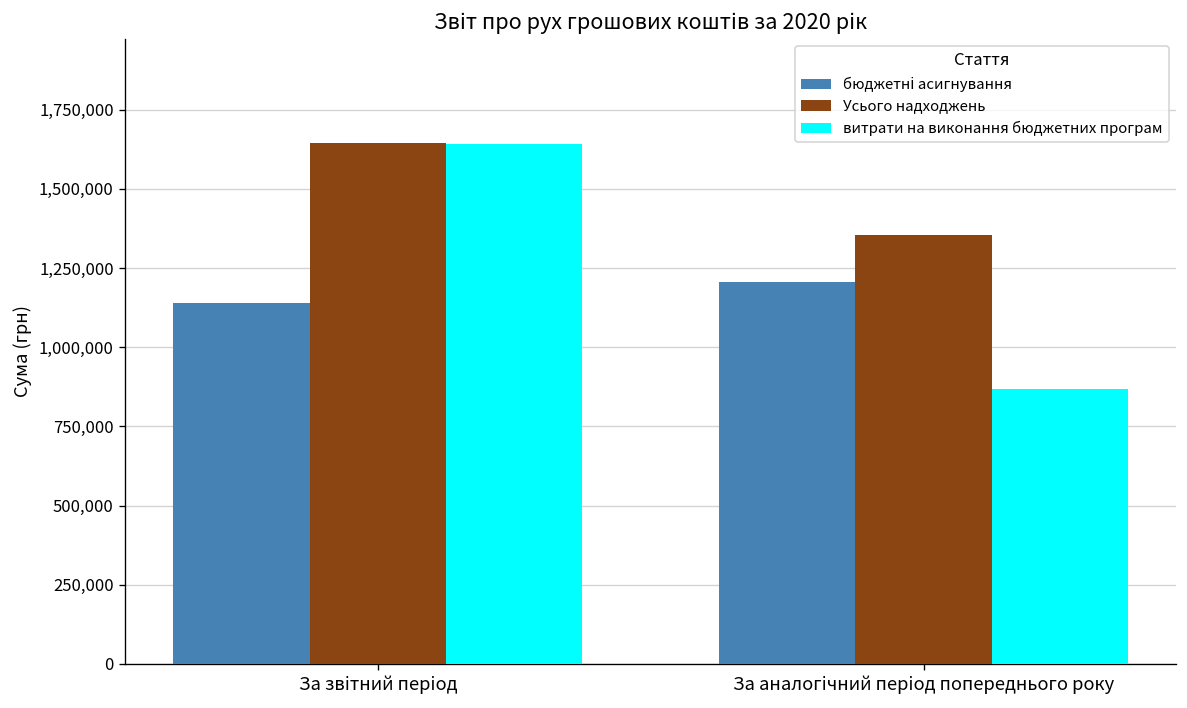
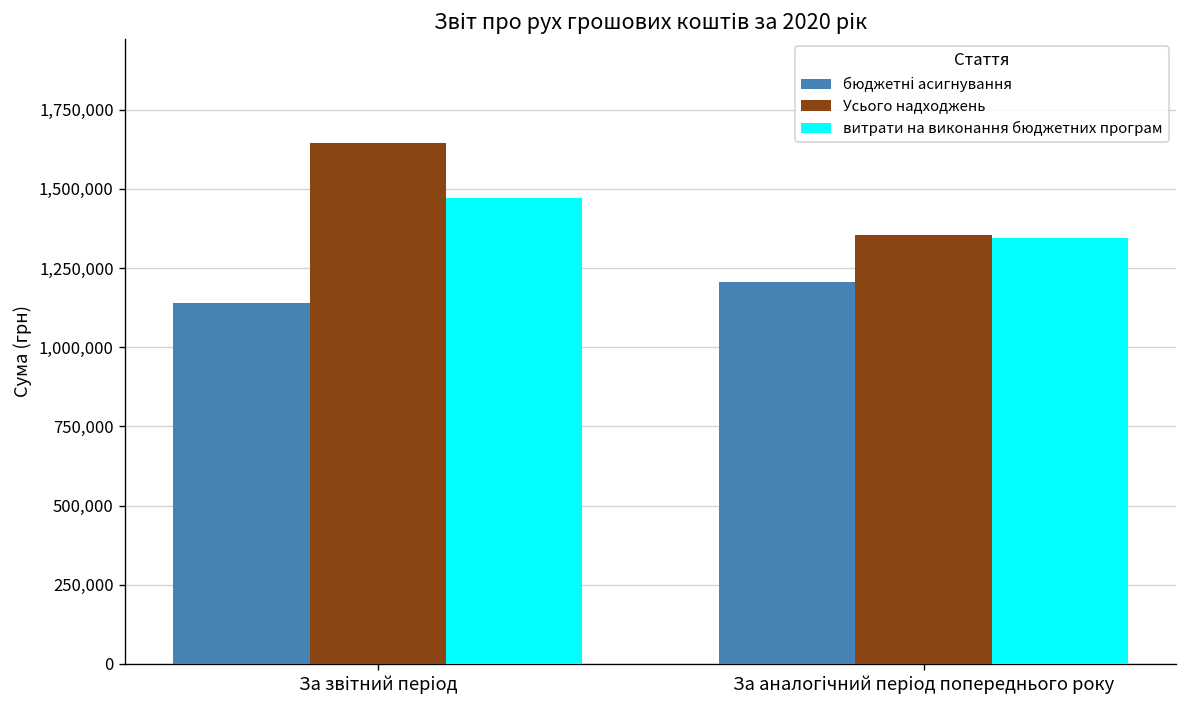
  {
    "бюджетні асигнування": {
      "За звітний період": "1,140,000",
      "За аналогічний період попереднього року": "1,200,000"
    },
    "Усього надходжень": {
      "За звітний період": "1,650,000",
      "За аналогічний період попереднього року": "1,350,000"
    },
    "витрати на виконання бюджетних програм": {
-     "За звітний період": "1,640,000",
-     "За аналогічний період попереднього року": "870,000"
+     "За звітний період": "1,470,000",
+     "За аналогічний період попереднього року": "1,350,000"
    }
  }
